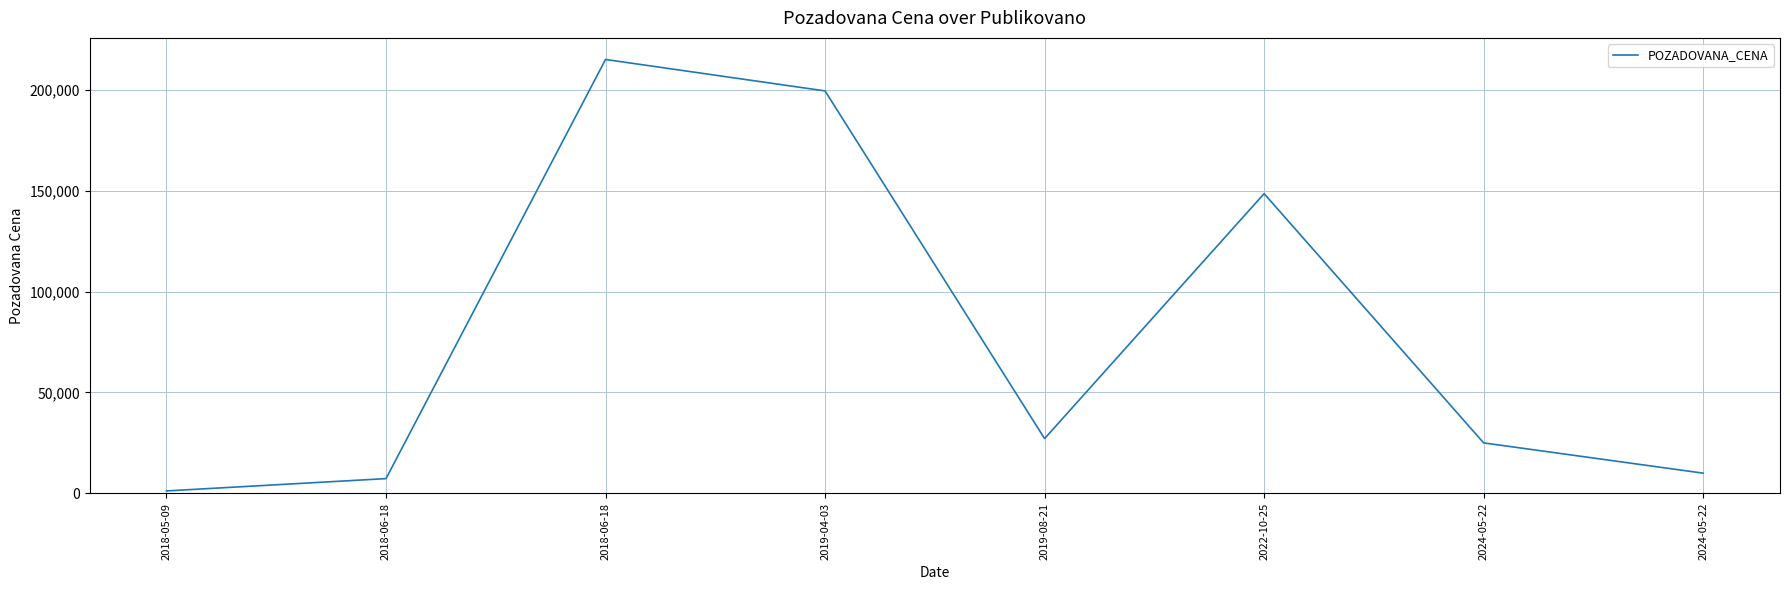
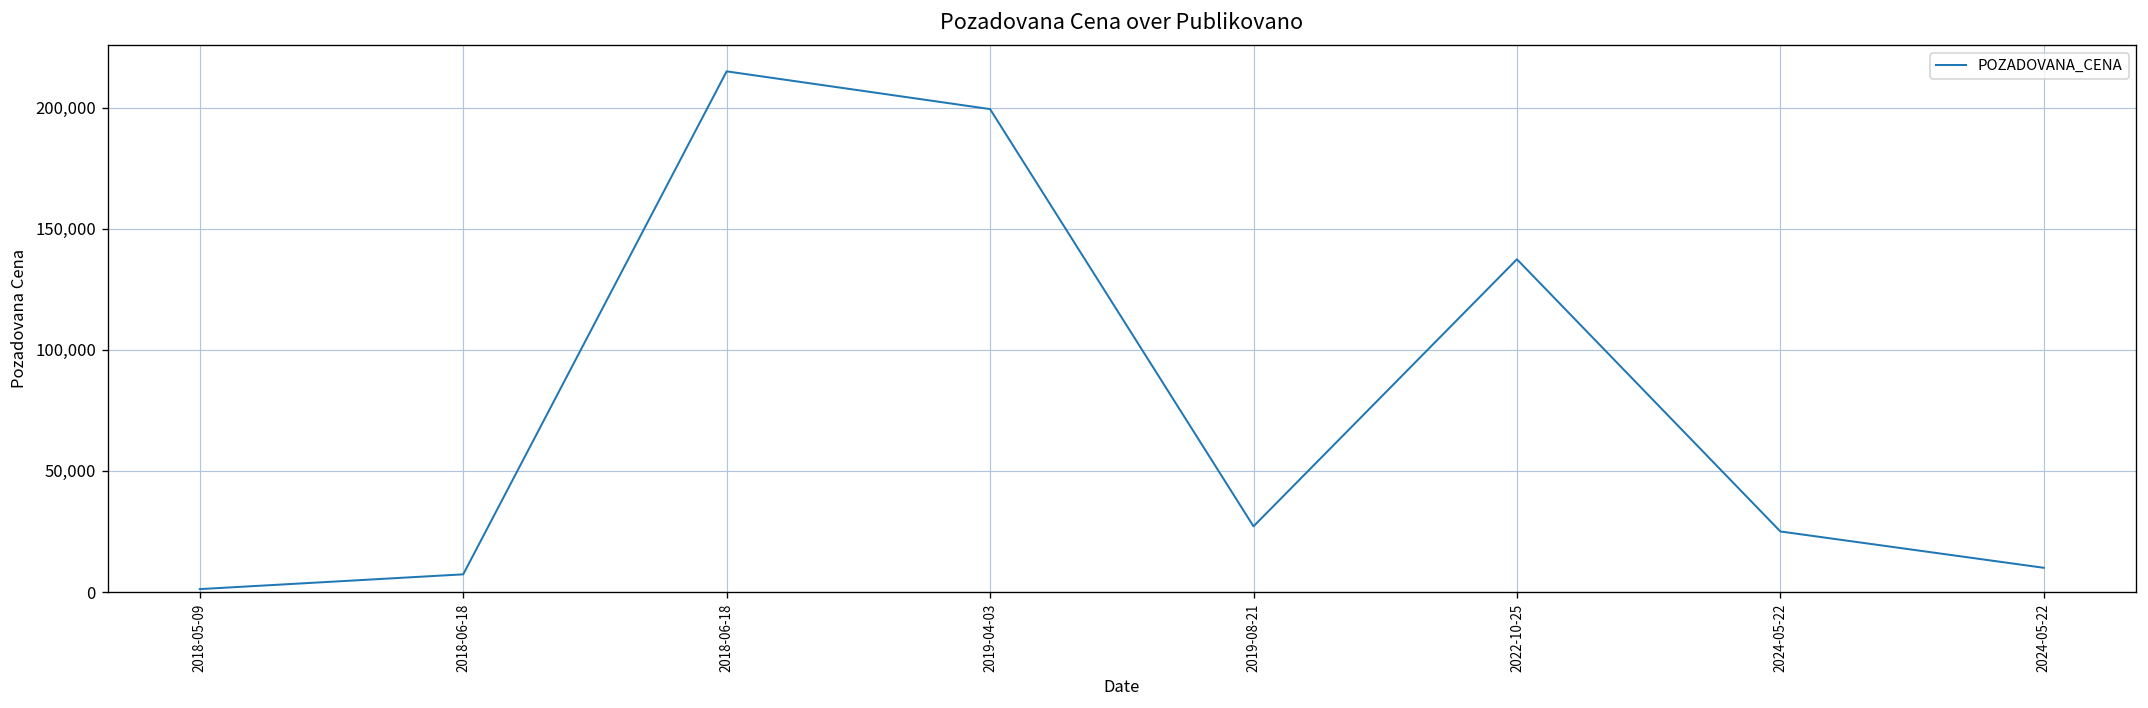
  {
    "2018-05-09": "1,000",
    "2019-04-03": "199,000",
    "2019-08-21": "27,000",
-   "2022-10-25": "148,000"
+   "2022-10-25": "137,000"
  }
